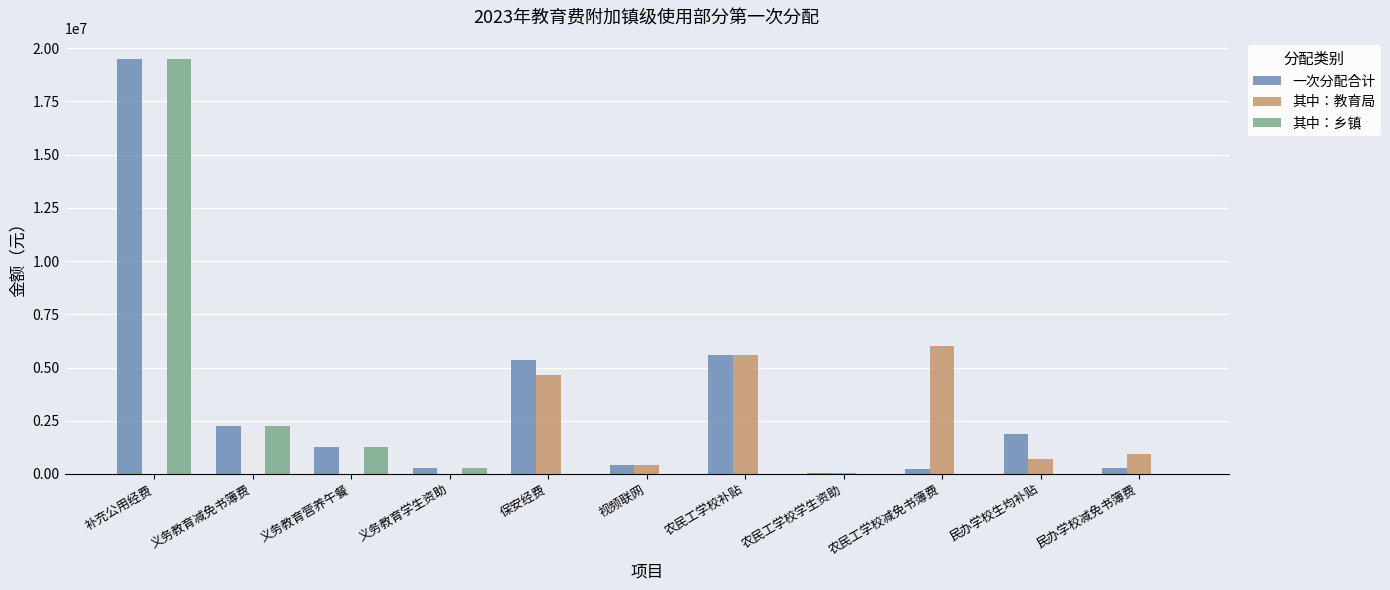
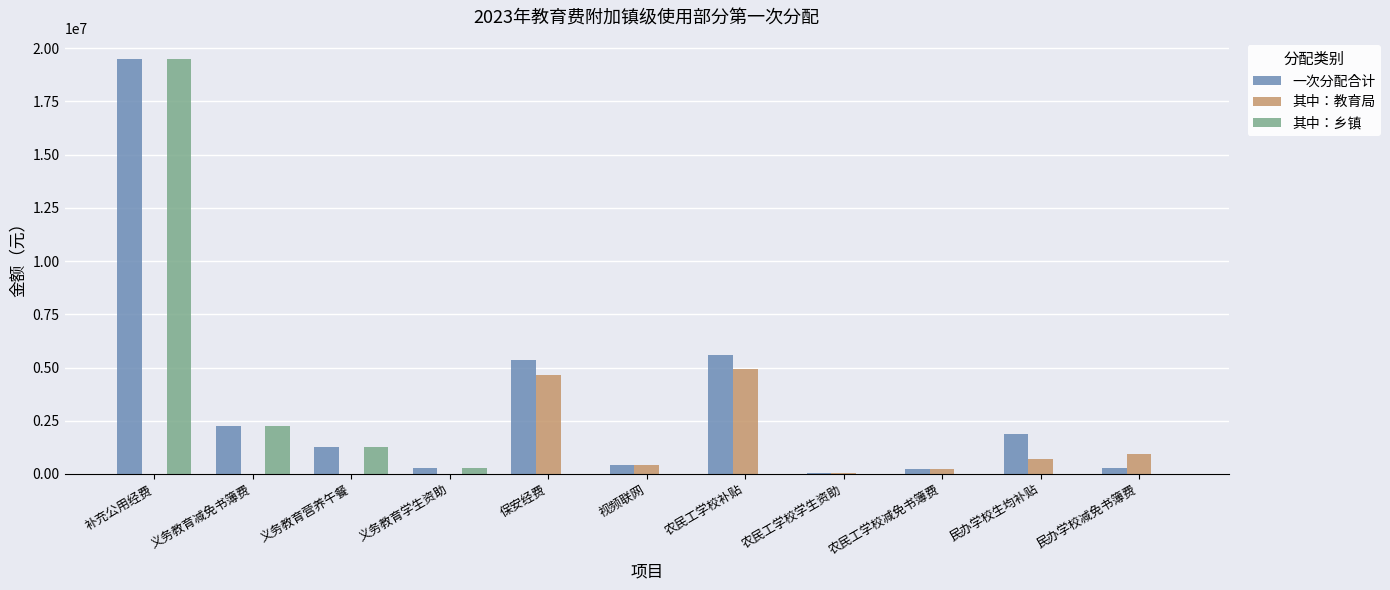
  {
    "其中：教育局": {
      "补充公用经费": 0,
      "义务教育减免书簿费": 0,
      "义务教育营养午餐": 0,
      "义务教育学生资助": 0,
      "保安经费": 4600000,
      "视频联网": 400000,
-     "农民工学校补贴": 5600000,
-     "农民工学校减免书簿费": 6000000,
+     "农民工学校补贴": 4900000,
+     "农民工学校减免书簿费": 300000,
      "民办学校生均补贴": 700000,
      "民办学校减免书簿费": 900000
    }
  }
